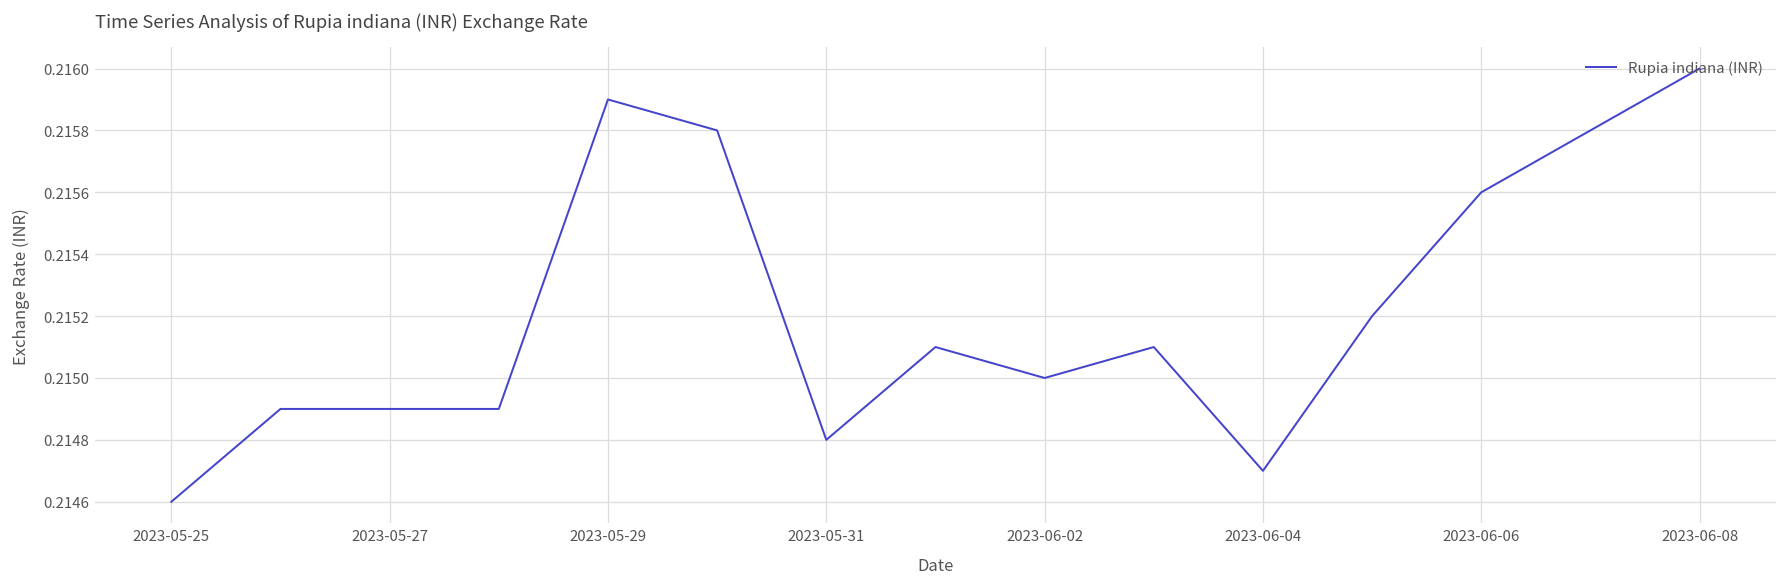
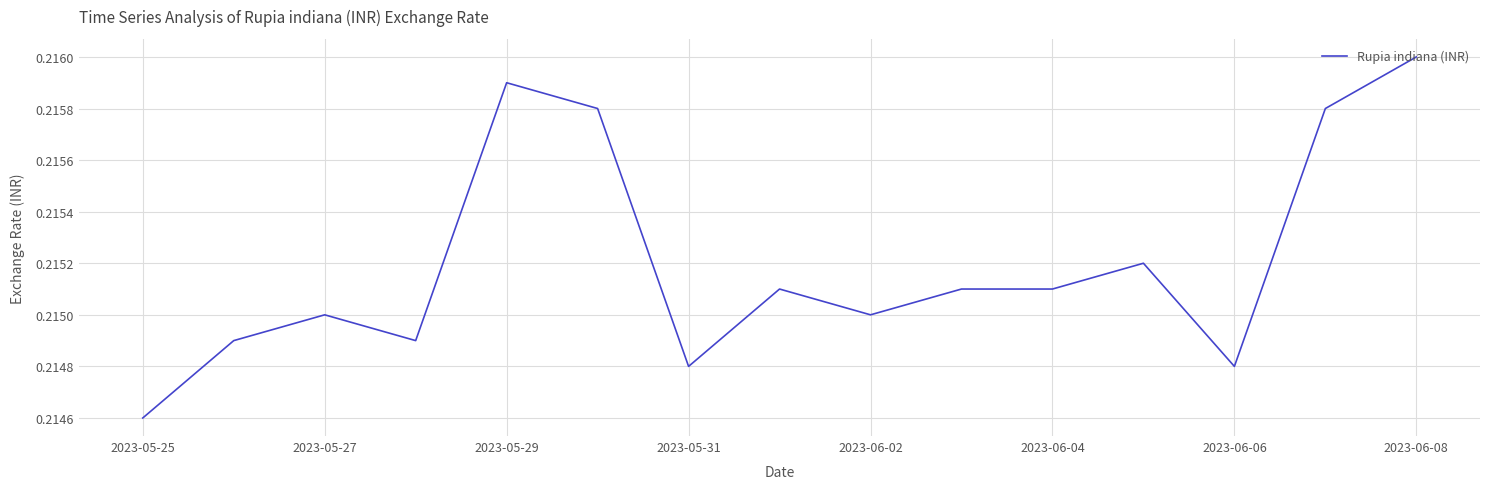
  {
    "2023-05-25": 0.2146,
-   "2023-05-27": 0.2149,
+   "2023-05-27": 0.2150,
    "2023-05-29": 0.2159,
    "2023-05-31": 0.2148,
    "2023-06-02": 0.2150,
-   "2023-06-04": 0.2147,
-   "2023-06-06": 0.2156,
+   "2023-06-04": 0.2151,
+   "2023-06-06": 0.2148,
    "2023-06-08": 0.2160
  }
